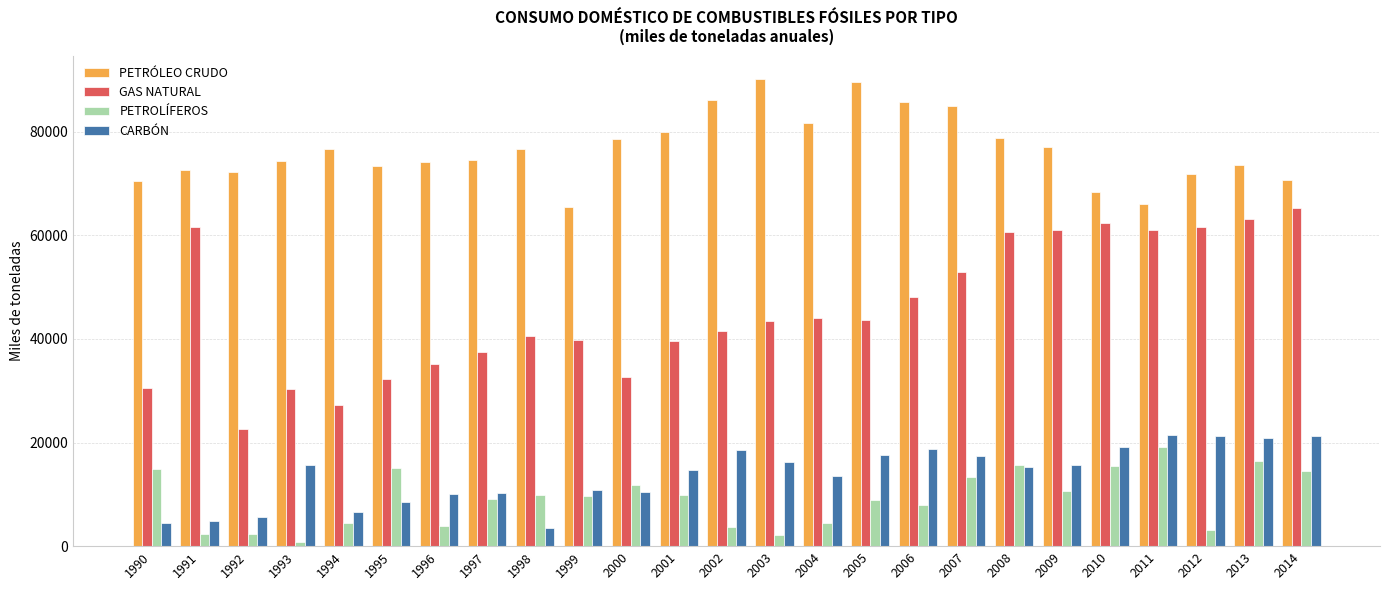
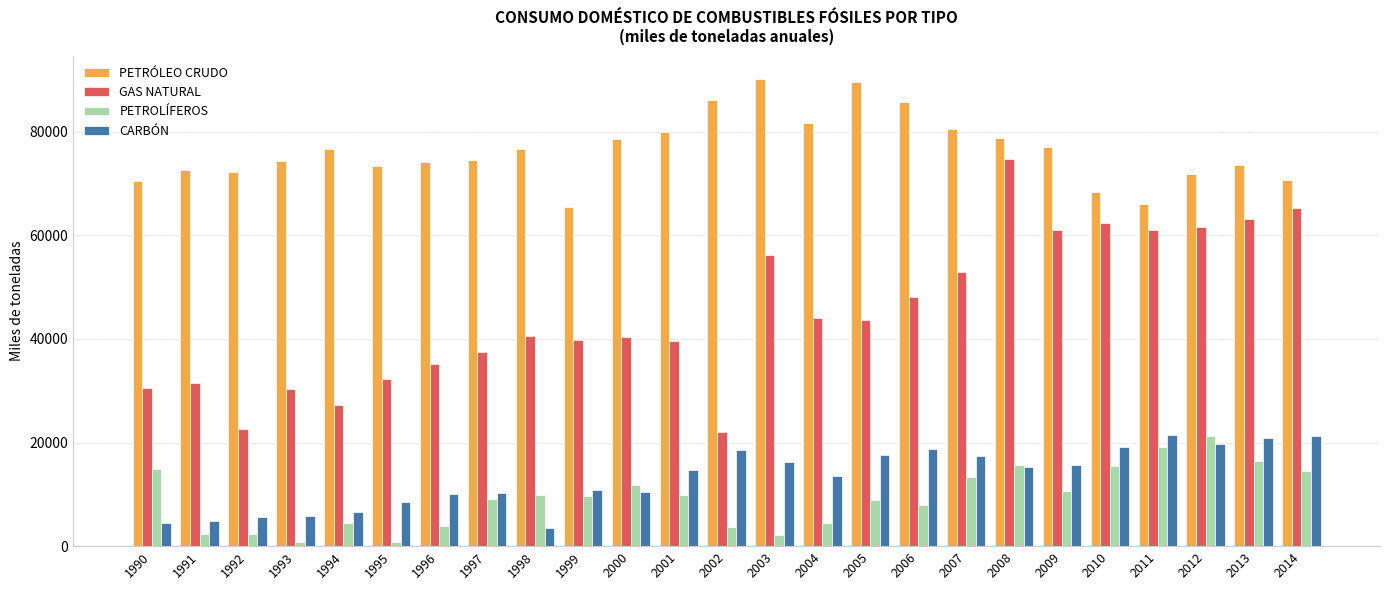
  {
    "PETRÓLEO CRUDO": {
      "1990": 71000,
      "1991": 73000,
      "1992": 72000,
      "1993": 74000,
      "1994": 77000,
      "1995": 73000,
      "1996": 74000,
      "1997": 74000,
      "1998": 77000,
      "1999": 66000,
      "2000": 79000,
      "2001": 80000,
      "2002": 86000,
      "2003": 90000,
      "2004": 82000,
      "2005": 90000,
      "2006": 86000,
-     "2007": 85000,
+     "2007": 80000,
      "2008": 79000,
      "2009": 77000,
      "2010": 68000,
      "2011": 66000,
      "2012": 72000,
      "2013": 74000,
      "2014": 71000
    },
    "GAS NATURAL": {
      "1990": 31000,
-     "1991": 62000,
+     "1991": 31000,
      "1992": 23000,
      "1993": 30000,
      "1994": 27000,
      "1995": 32000,
      "1996": 35000,
      "1997": 38000,
      "1998": 41000,
      "1999": 40000,
-     "2000": 33000,
+     "2000": 40000,
      "2001": 40000,
-     "2002": 41000,
-     "2003": 43000,
+     "2002": 22000,
+     "2003": 56000,
      "2004": 44000,
      "2005": 44000,
      "2006": 48000,
      "2007": 53000,
-     "2008": 61000,
+     "2008": 75000,
      "2009": 61000,
      "2010": 62000,
      "2011": 61000,
      "2012": 62000,
      "2013": 63000,
      "2014": 65000
    },
    "PETROLÍFEROS": {
      "1990": 15000,
      "1991": 2000,
      "1992": 2000,
      "1993": 1000,
      "1994": 4000,
-     "1995": 15000,
+     "1995": 1000,
      "1996": 4000,
      "1997": 9000,
      "1998": 10000,
      "1999": 10000,
      "2000": 12000,
      "2001": 10000,
      "2002": 4000,
      "2003": 2000,
      "2004": 4000,
      "2005": 9000,
      "2006": 8000,
      "2007": 13000,
      "2008": 16000,
      "2009": 11000,
      "2010": 15000,
      "2011": 19000,
-     "2012": 3000,
+     "2012": 21000,
      "2013": 16000,
      "2014": 14000
    },
    "CARBÓN": {
      "1990": 4000,
      "1991": 5000,
      "1992": 6000,
-     "1993": 16000,
+     "1993": 6000,
      "1994": 7000,
      "1995": 9000,
      "1996": 10000,
      "1997": 10000,
      "1998": 4000,
      "1999": 11000,
      "2000": 10000,
      "2001": 15000,
      "2002": 19000,
      "2003": 16000,
      "2004": 14000,
      "2005": 18000,
      "2006": 19000,
      "2007": 17000,
      "2008": 15000,
      "2009": 16000,
      "2010": 19000,
      "2011": 21000,
-     "2012": 21000,
+     "2012": 20000,
      "2013": 21000,
      "2014": 21000
    }
  }
